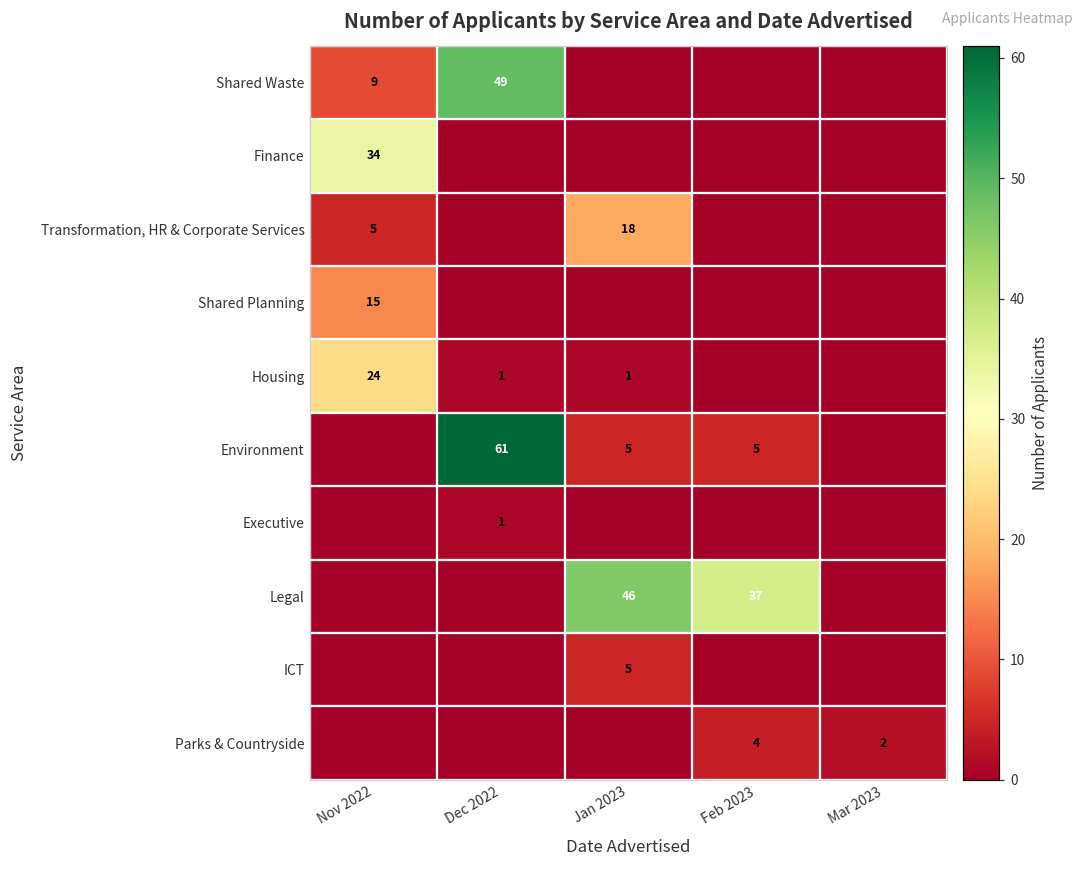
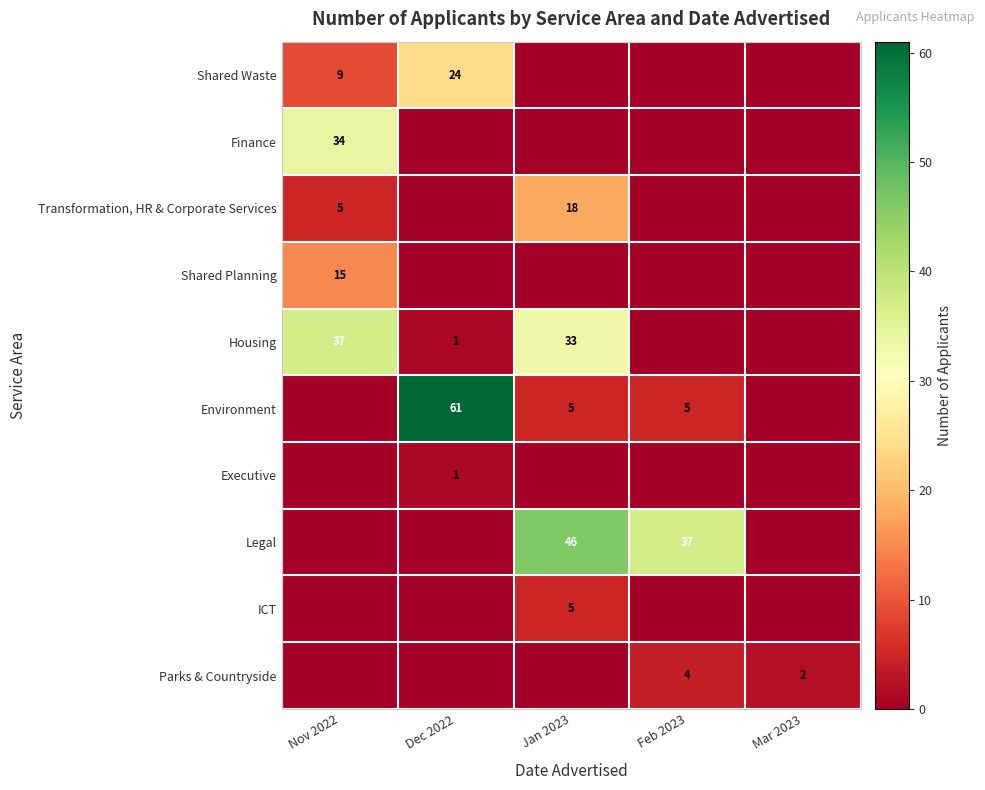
  {
    "Shared Waste": {
      "Nov 2022": 9,
-     "Dec 2022": 49
+     "Dec 2022": 24
    },
    "Finance": {
      "Nov 2022": 34
    },
    "Transformation, HR & Corporate Services": {
      "Nov 2022": 5,
      "Jan 2023": 18
    },
    "Shared Planning": {
      "Nov 2022": 15
    },
    "Housing": {
-     "Nov 2022": 24,
+     "Nov 2022": 37,
      "Dec 2022": 1,
-     "Jan 2023": 1
+     "Jan 2023": 33
    },
    "Environment": {
      "Dec 2022": 61,
      "Jan 2023": 5,
      "Feb 2023": 5
    },
    "Executive": {
      "Dec 2022": 1
    },
    "Legal": {
      "Jan 2023": 46,
      "Feb 2023": 37
    },
    "ICT": {
      "Jan 2023": 5
    },
    "Parks & Countryside": {
      "Feb 2023": 4,
      "Mar 2023": 2
    }
  }
